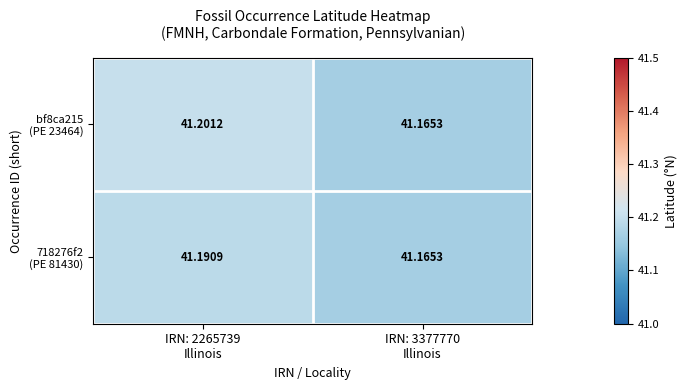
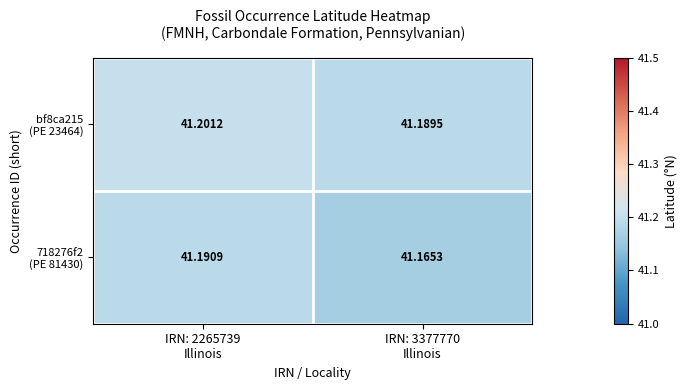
  {
    "bf8ca215 (PE 23464)": {
      "IRN: 2265739 Illinois": 41.2012,
-     "IRN: 3377770 Illinois": 41.1653
+     "IRN: 3377770 Illinois": 41.1895
    },
    "718276f2 (PE 81430)": {
      "IRN: 2265739 Illinois": 41.1909,
      "IRN: 3377770 Illinois": 41.1653
    }
  }
